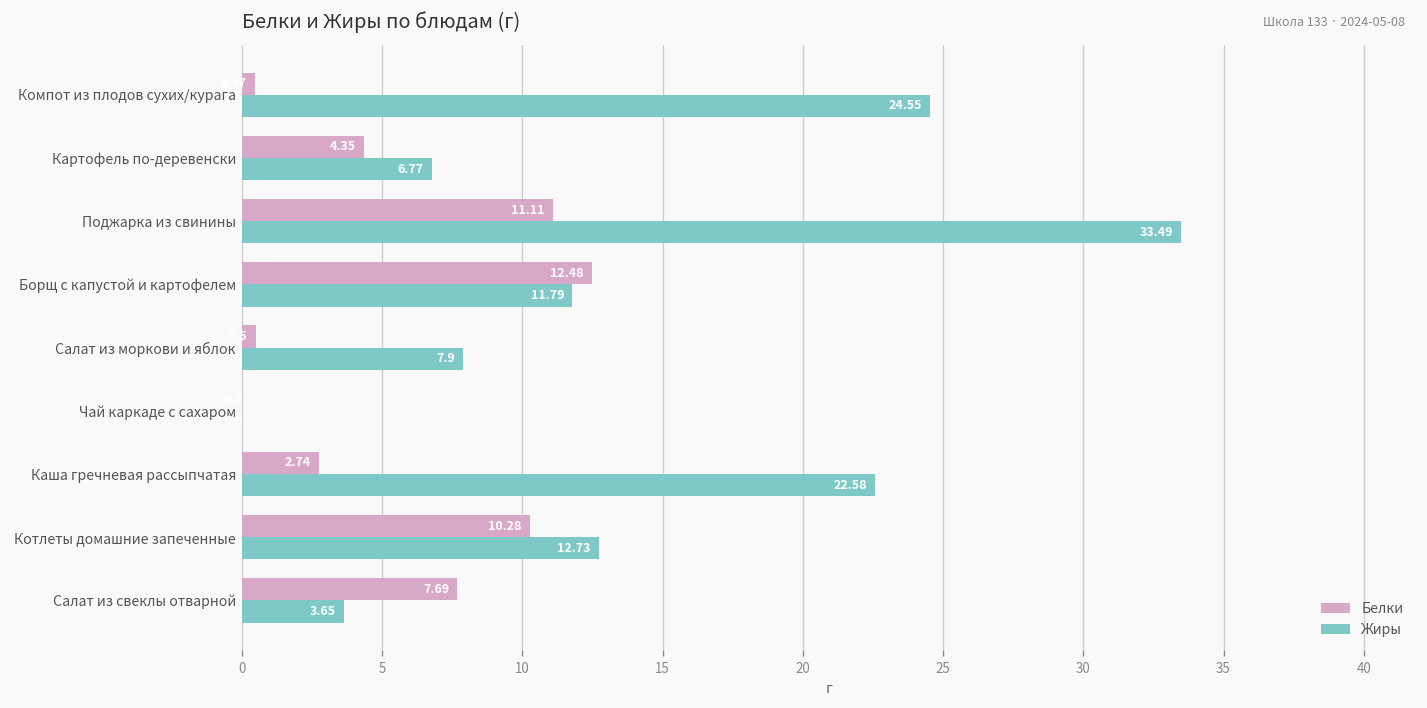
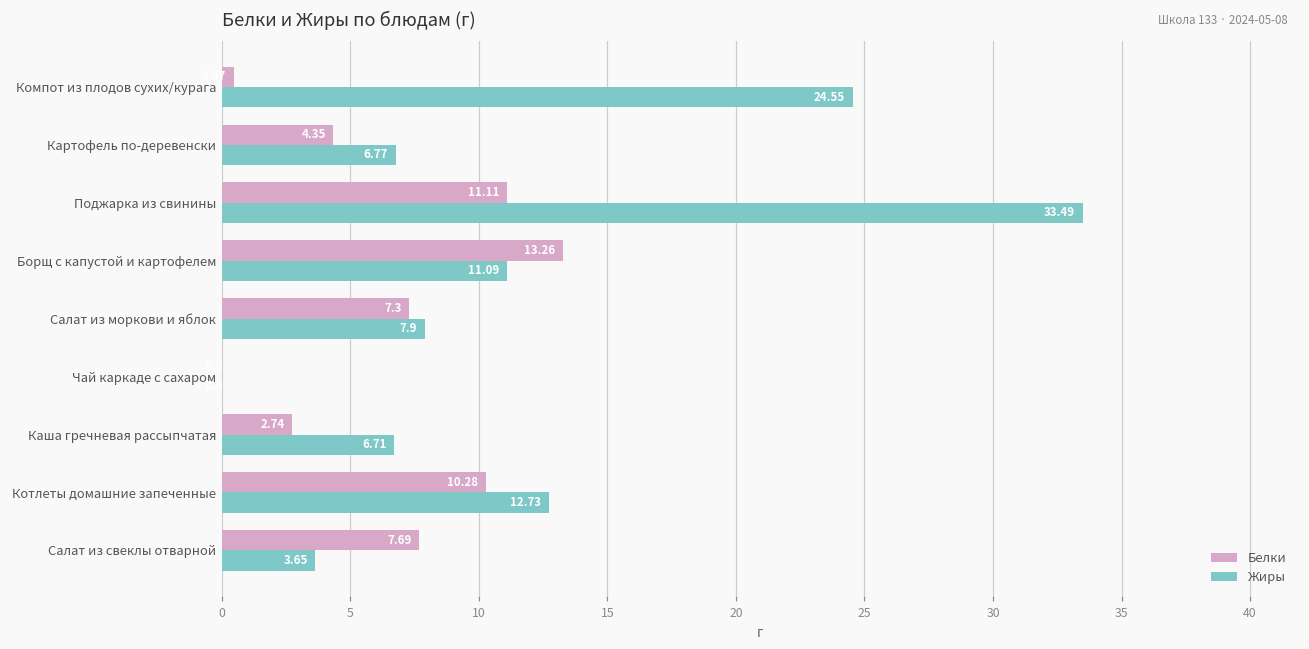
  {
    "Белки": {
      "Картофель по-деревенски": 4.35,
      "Поджарка из свинины": 11.11,
-     "Борщ с капустой и картофелем": 12.48,
-     "Салат из моркови и яблок": 0.5,
+     "Борщ с капустой и картофелем": 13.26,
+     "Салат из моркови и яблок": 7.3,
      "Каша гречневая рассыпчатая": 2.74,
      "Котлеты домашние запеченные": 10.28,
      "Салат из свеклы отварной": 7.69
    },
    "Жиры": {
      "Компот из плодов сухих/курага": 24.55,
      "Картофель по-деревенски": 6.77,
      "Поджарка из свинины": 33.49,
-     "Борщ с капустой и картофелем": 11.79,
+     "Борщ с капустой и картофелем": 11.09,
      "Салат из моркови и яблок": 7.9,
-     "Каша гречневая рассыпчатая": 22.58,
+     "Каша гречневая рассыпчатая": 6.71,
      "Котлеты домашние запеченные": 12.73,
      "Салат из свеклы отварной": 3.65
    }
  }
